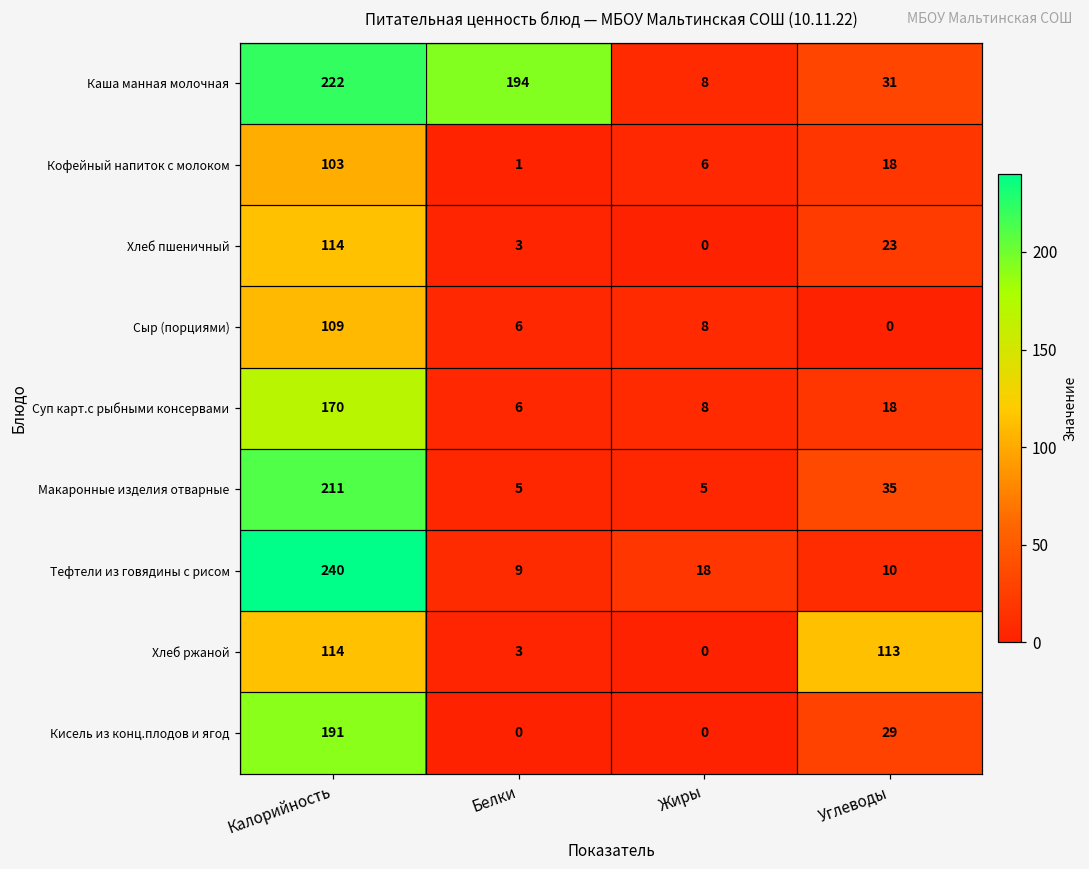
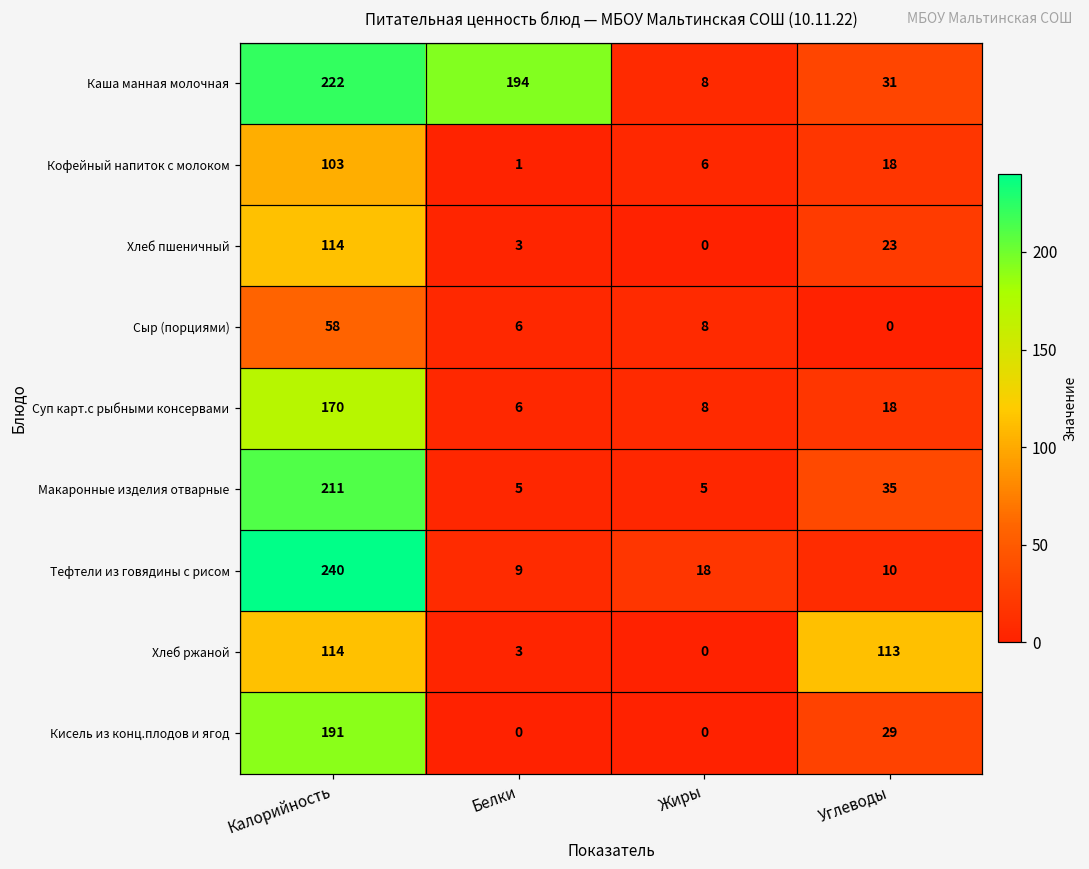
  {
    "Каша манная молочная": {
      "Калорийность": 222,
      "Белки": 194,
      "Жиры": 8,
      "Углеводы": 31
    },
    "Кофейный напиток с молоком": {
      "Калорийность": 103,
      "Белки": 1,
      "Жиры": 6,
      "Углеводы": 18
    },
    "Хлеб пшеничный": {
      "Калорийность": 114,
      "Белки": 3,
      "Жиры": 0,
      "Углеводы": 23
    },
    "Сыр (порциями)": {
-     "Калорийность": 109,
+     "Калорийность": 58,
      "Белки": 6,
      "Жиры": 8,
      "Углеводы": 0
    },
    "Суп карт.с рыбными консервами": {
      "Калорийность": 170,
      "Белки": 6,
      "Жиры": 8,
      "Углеводы": 18
    },
    "Макаронные изделия отварные": {
      "Калорийность": 211,
      "Белки": 5,
      "Жиры": 5,
      "Углеводы": 35
    },
    "Тефтели из говядины с рисом": {
      "Калорийность": 240,
      "Белки": 9,
      "Жиры": 18,
      "Углеводы": 10
    },
    "Хлеб ржаной": {
      "Калорийность": 114,
      "Белки": 3,
      "Жиры": 0,
      "Углеводы": 113
    },
    "Кисель из конц.плодов и ягод": {
      "Калорийность": 191,
      "Белки": 0,
      "Жиры": 0,
      "Углеводы": 29
    }
  }
